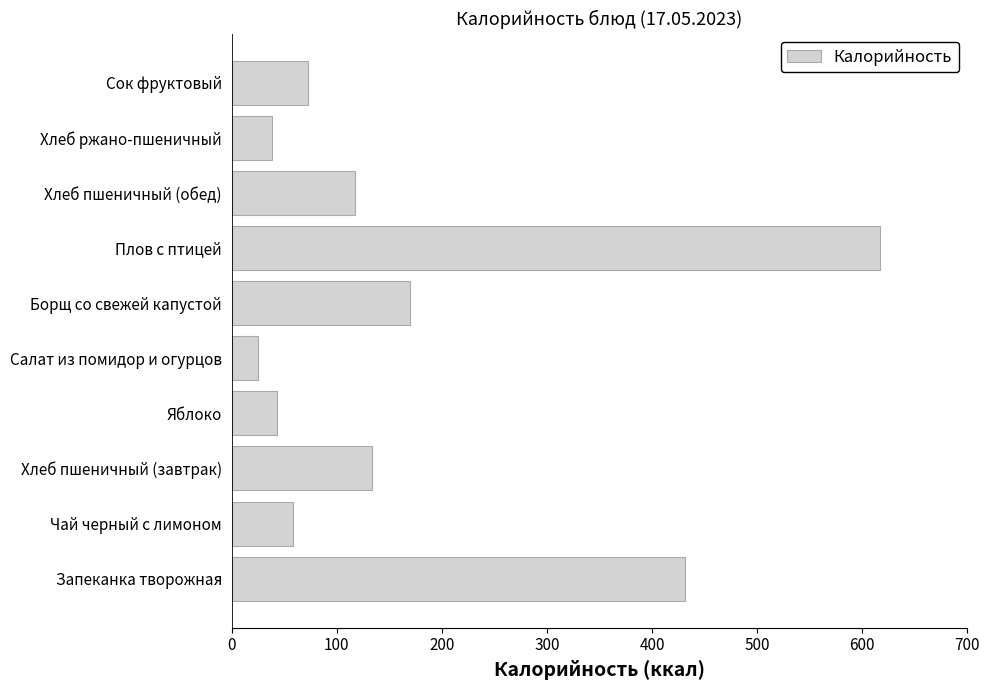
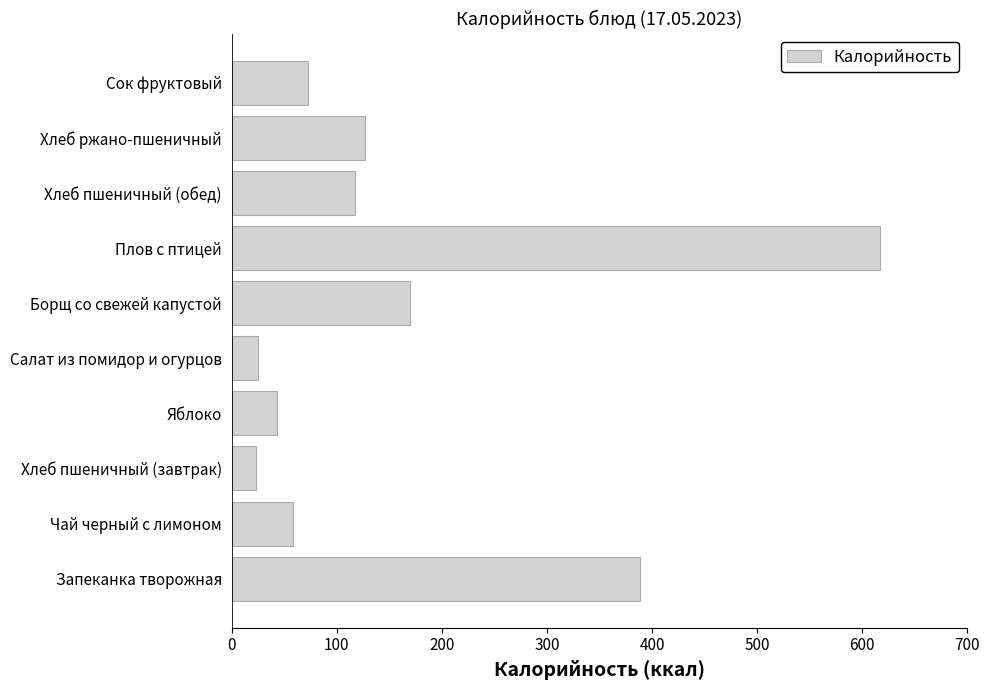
  {
    "Сок фруктовый": 73,
-   "Хлеб ржано-пшеничный": 38,
+   "Хлеб ржано-пшеничный": 127,
    "Хлеб пшеничный (обед)": 118,
    "Плов с птицей": 617,
    "Борщ со свежей капустой": 170,
    "Салат из помидор и огурцов": 25,
    "Яблоко": 43,
-   "Хлеб пшеничный (завтрак)": 133,
+   "Хлеб пшеничный (завтрак)": 23,
    "Чай черный с лимоном": 59,
-   "Запеканка творожная": 431
+   "Запеканка творожная": 389
  }
